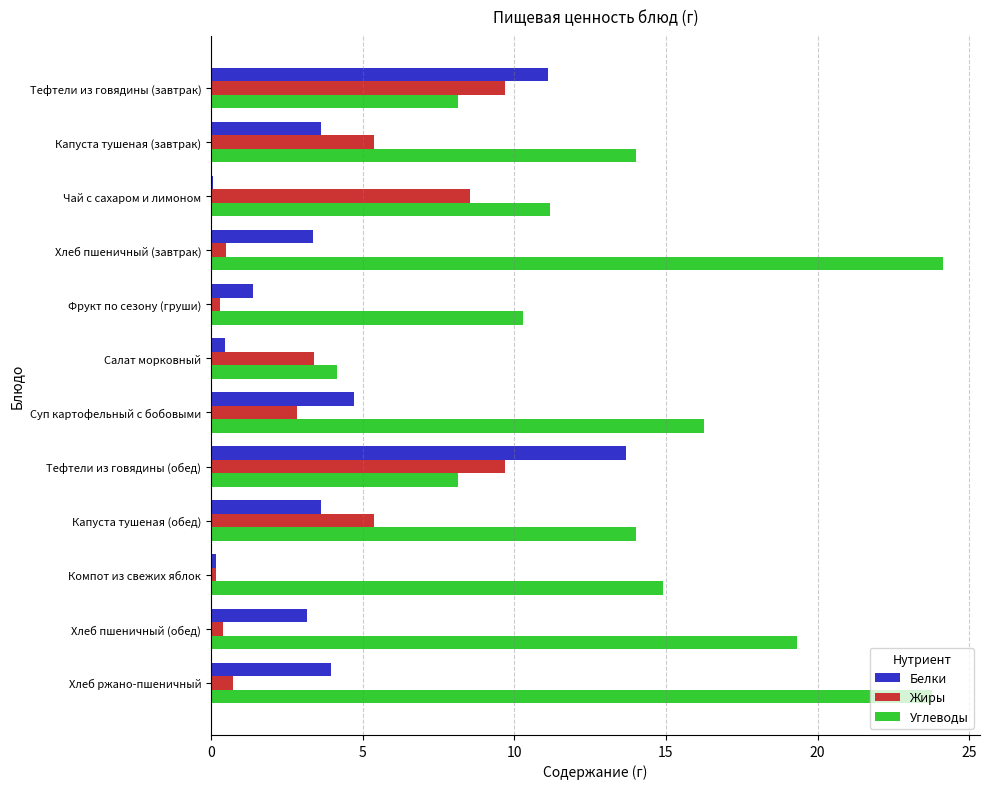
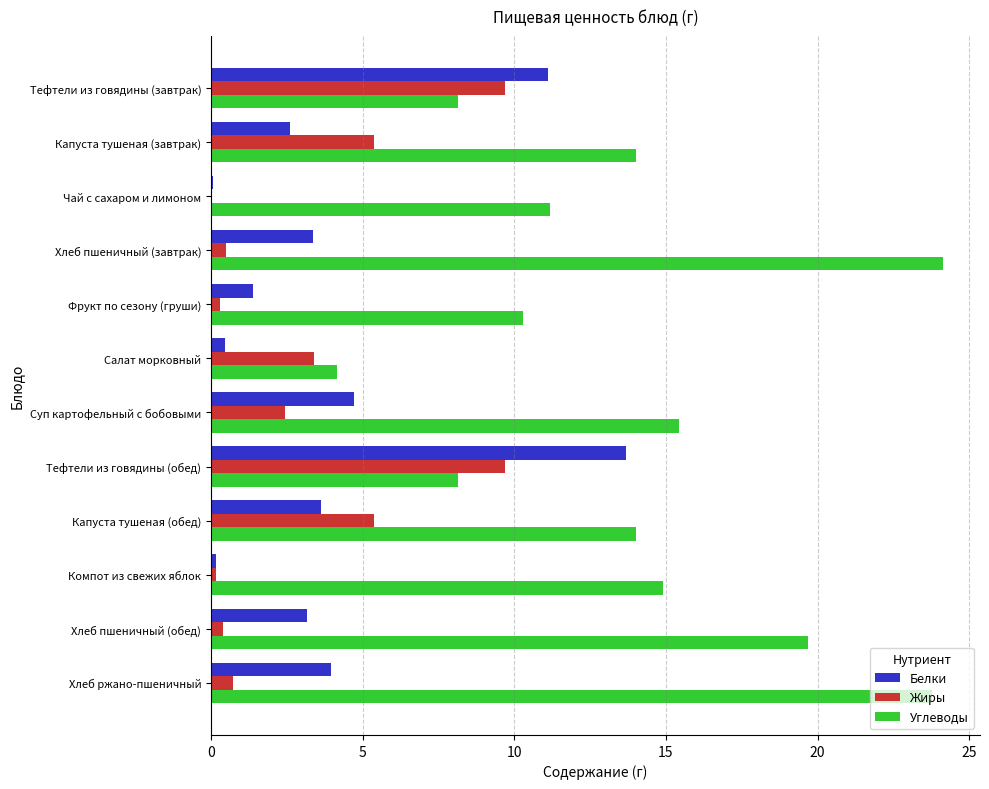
  {
    "Белки": {
      "Тефтели из говядины (завтрак)": 11.1,
-     "Капуста тушеная (завтрак)": 3.6,
+     "Капуста тушеная (завтрак)": 2.6,
      "Хлеб пшеничный (завтрак)": 3.4,
      "Фрукт по сезону (груши)": 1.4,
      "Салат морковный": 0.5,
      "Суп картофельный с бобовыми": 4.7,
      "Тефтели из говядины (обед)": 13.7,
      "Капуста тушеная (обед)": 3.6,
      "Компот из свежих яблок": 0.2,
      "Хлеб пшеничный (обед)": 3.2,
      "Хлеб ржано-пшеничный": 4.0
    },
    "Жиры": {
      "Тефтели из говядины (завтрак)": 9.7,
      "Капуста тушеная (завтрак)": 5.4,
-     "Чай с сахаром и лимоном": 8.5,
+     "Чай с сахаром и лимоном": 0.0,
      "Хлеб пшеничный (завтрак)": 0.5,
      "Фрукт по сезону (груши)": 0.3,
      "Салат морковный": 3.4,
-     "Суп картофельный с бобовыми": 2.8,
+     "Суп картофельный с бобовыми": 2.4,
      "Тефтели из говядины (обед)": 9.7,
      "Капуста тушеная (обед)": 5.4,
      "Компот из свежих яблок": 0.2,
      "Хлеб пшеничный (обед)": 0.4,
      "Хлеб ржано-пшеничный": 0.7
    },
    "Углеводы": {
      "Тефтели из говядины (завтрак)": 8.2,
      "Капуста тушеная (завтрак)": 14.0,
      "Чай с сахаром и лимоном": 11.2,
      "Хлеб пшеничный (завтрак)": 24.2,
      "Фрукт по сезону (груши)": 10.3,
      "Салат морковный": 4.1,
-     "Суп картофельный с бобовыми": 16.2,
+     "Суп картофельный с бобовыми": 15.4,
      "Тефтели из говядины (обед)": 8.2,
      "Капуста тушеная (обед)": 14.0,
      "Компот из свежих яблок": 14.9,
-     "Хлеб пшеничный (обед)": 19.3
+     "Хлеб пшеничный (обед)": 19.7
    }
  }
